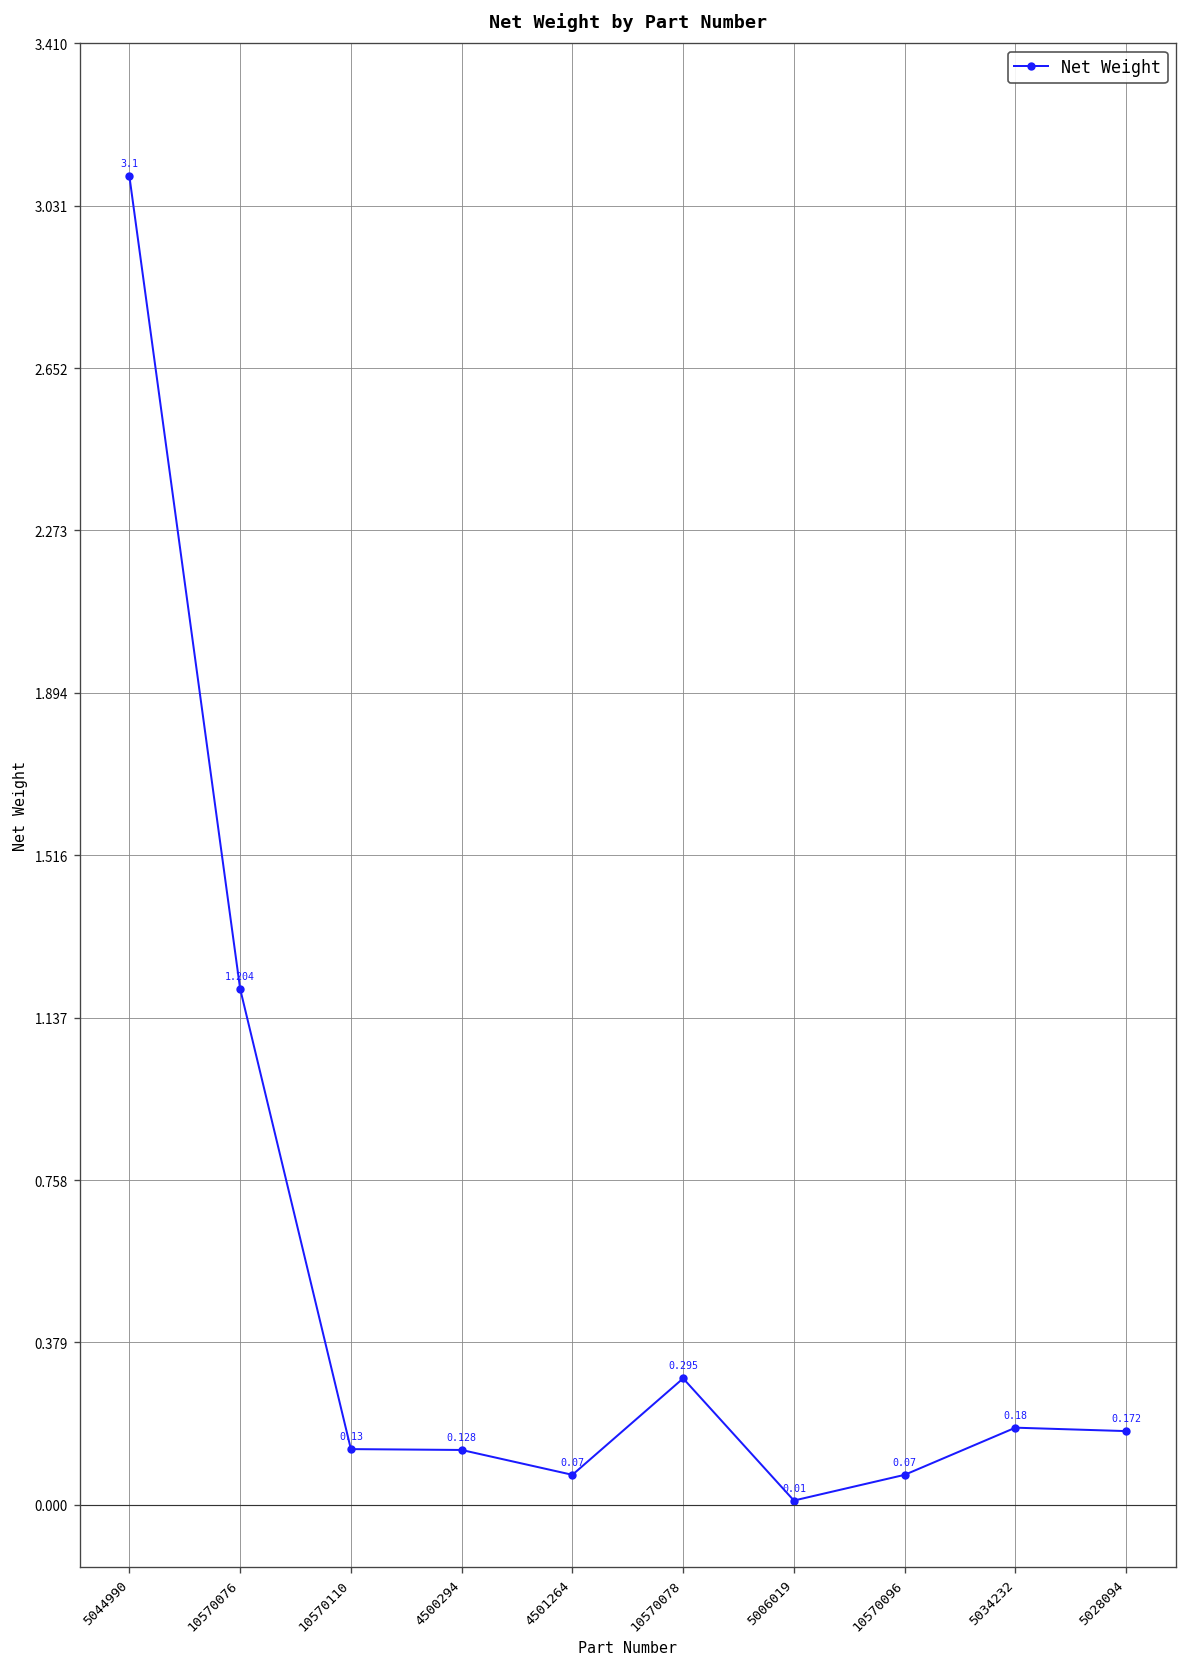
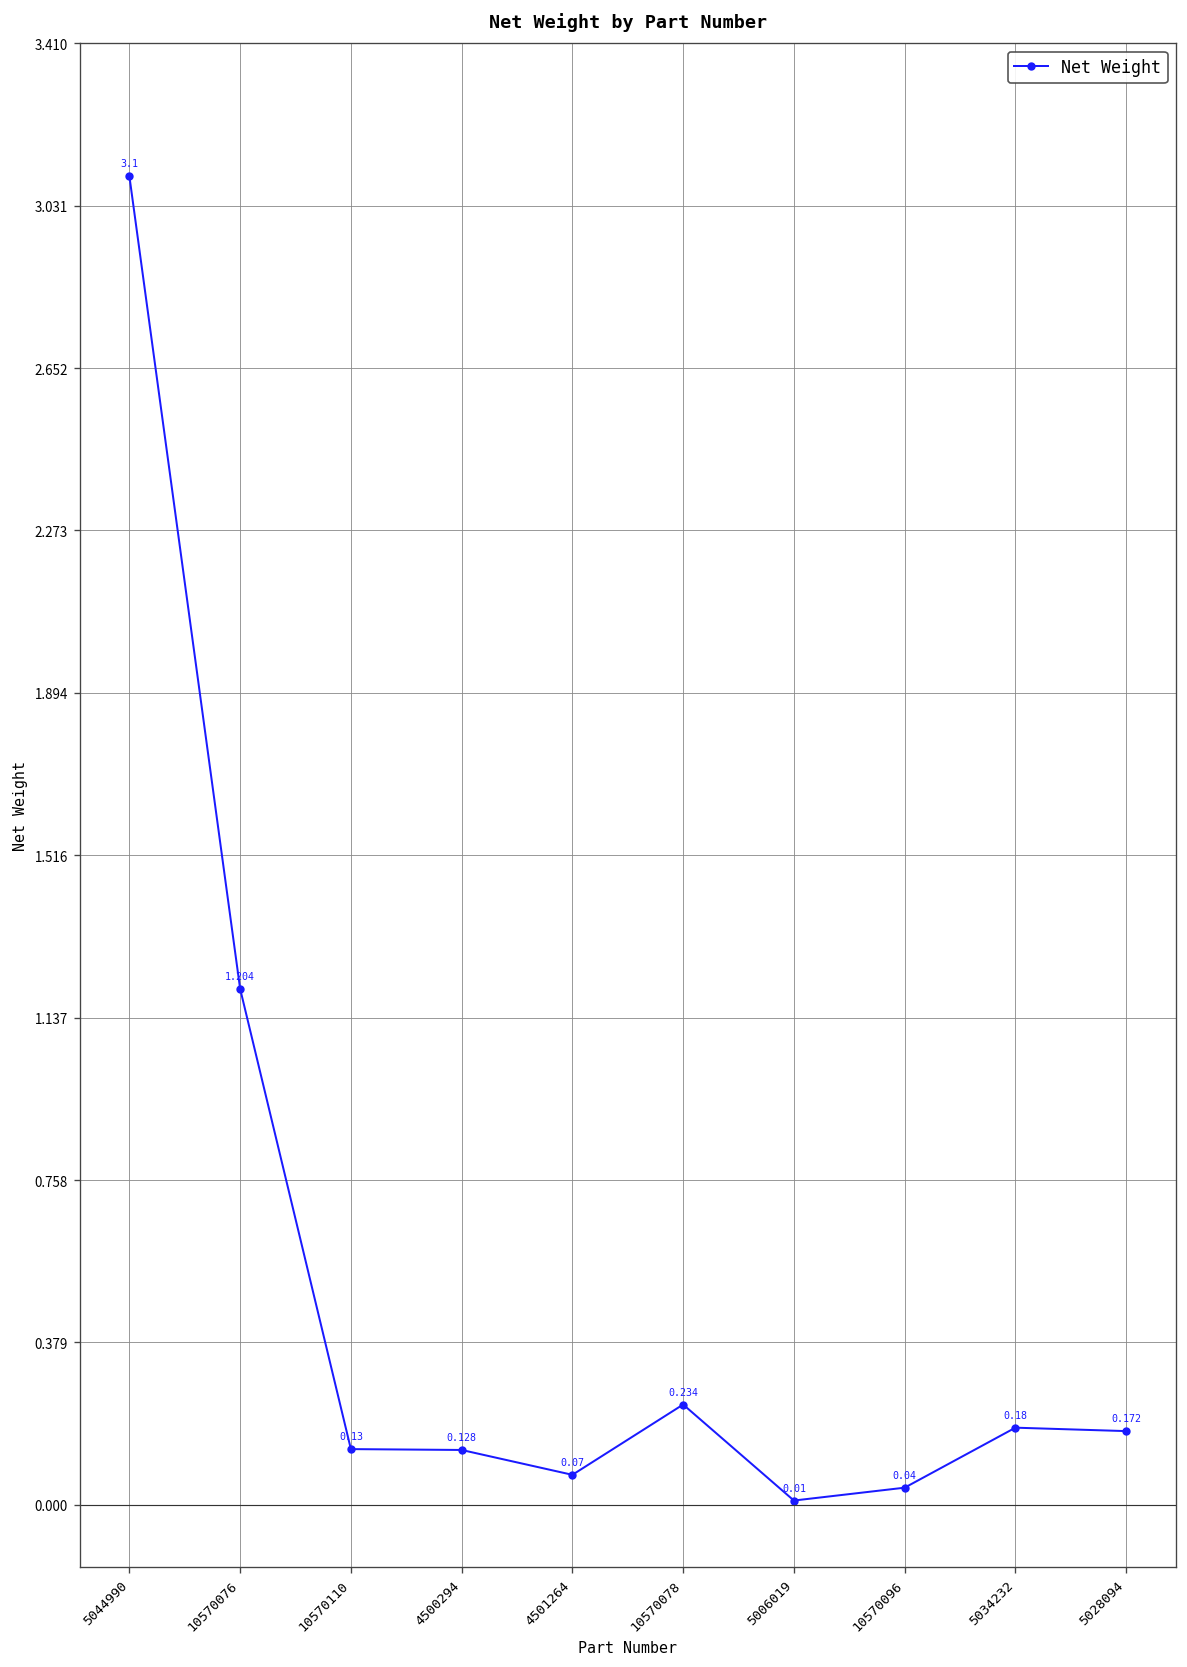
  {
    "5044990": 3.1,
    "10570076": 1.204,
    "10570110": 0.13,
    "4500294": 0.128,
    "4501264": 0.07,
-   "10570078": 0.295,
+   "10570078": 0.234,
    "5006019": 0.01,
-   "10570096": 0.07,
+   "10570096": 0.04,
    "5034232": 0.18,
    "5028094": 0.172
  }
